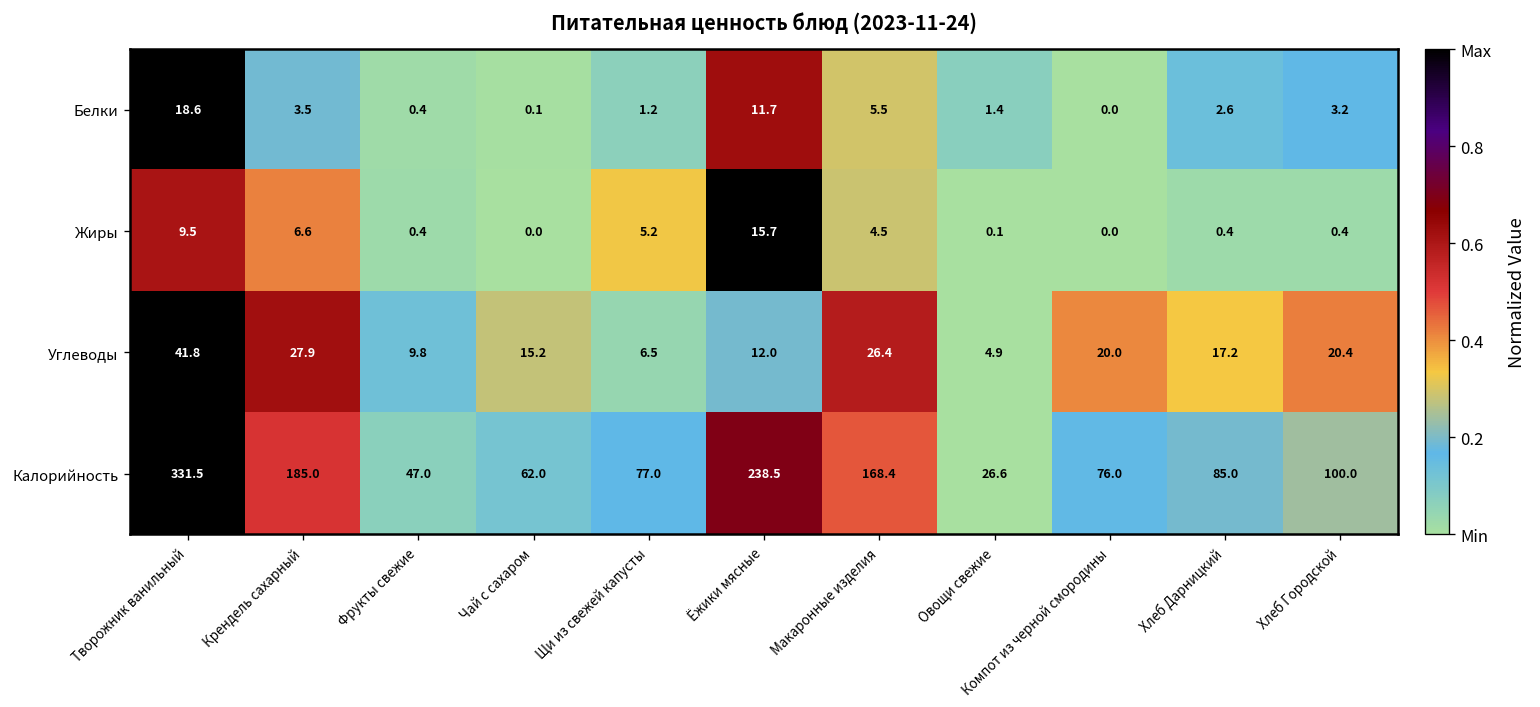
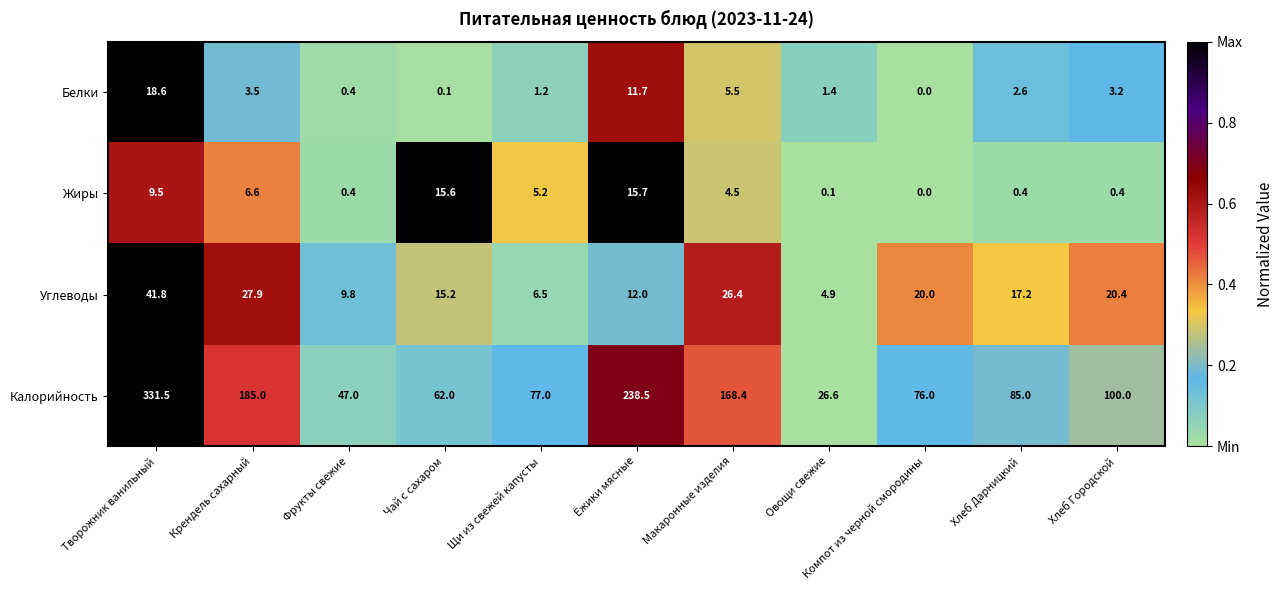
  {
    "Белки": {
      "Творожник ванильный": 18.6,
      "Крендель сахарный": 3.5,
      "Фрукты свежие": 0.4,
      "Чай с сахаром": 0.1,
      "Щи из свежей капусты": 1.2,
      "Ёжики мясные": 11.7,
      "Макаронные изделия": 5.5,
      "Овощи свежие": 1.4,
      "Компот из черной смородины": 0.0,
      "Хлеб Дарницкий": 2.6,
      "Хлеб Городской": 3.2
    },
    "Жиры": {
      "Творожник ванильный": 9.5,
      "Крендель сахарный": 6.6,
      "Фрукты свежие": 0.4,
-     "Чай с сахаром": 0.0,
+     "Чай с сахаром": 15.6,
      "Щи из свежей капусты": 5.2,
      "Ёжики мясные": 15.7,
      "Макаронные изделия": 4.5,
      "Овощи свежие": 0.1,
      "Компот из черной смородины": 0.0,
      "Хлеб Дарницкий": 0.4,
      "Хлеб Городской": 0.4
    },
    "Углеводы": {
      "Творожник ванильный": 41.8,
      "Крендель сахарный": 27.9,
      "Фрукты свежие": 9.8,
      "Чай с сахаром": 15.2,
      "Щи из свежей капусты": 6.5,
      "Ёжики мясные": 12.0,
      "Макаронные изделия": 26.4,
      "Овощи свежие": 4.9,
      "Компот из черной смородины": 20.0,
      "Хлеб Дарницкий": 17.2,
      "Хлеб Городской": 20.4
    },
    "Калорийность": {
      "Творожник ванильный": 331.5,
      "Крендель сахарный": 185.0,
      "Фрукты свежие": 47.0,
      "Чай с сахаром": 62.0,
      "Щи из свежей капусты": 77.0,
      "Ёжики мясные": 238.5,
      "Макаронные изделия": 168.4,
      "Овощи свежие": 26.6,
      "Компот из черной смородины": 76.0,
      "Хлеб Дарницкий": 85.0,
      "Хлеб Городской": 100.0
    }
  }
